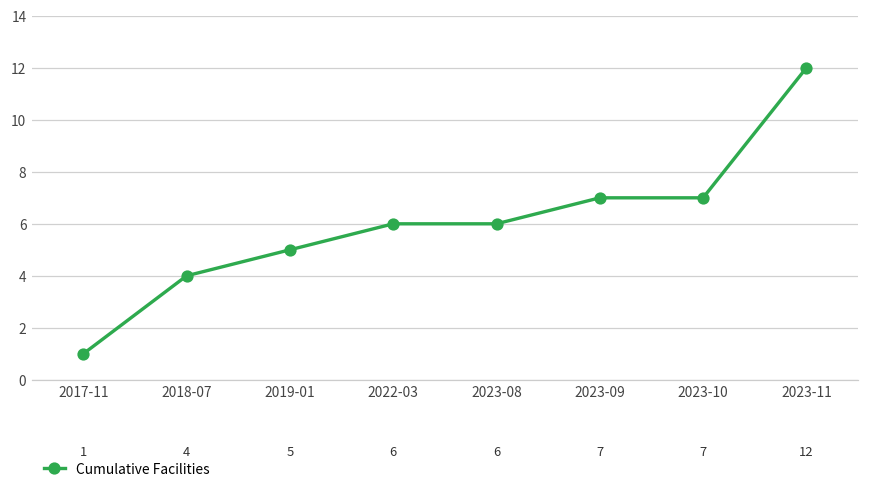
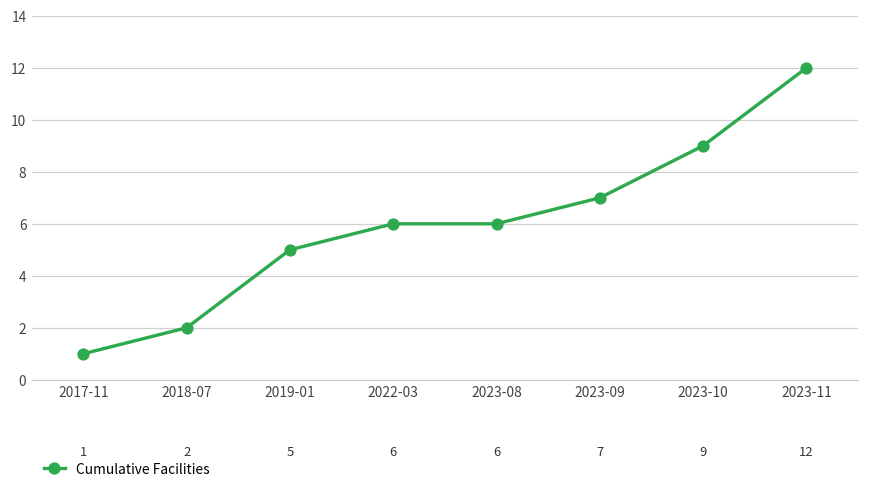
  {
-   "2018-07": 4,
-   "2023-10": 7
+   "2018-07": 2,
+   "2023-10": 9
  }
